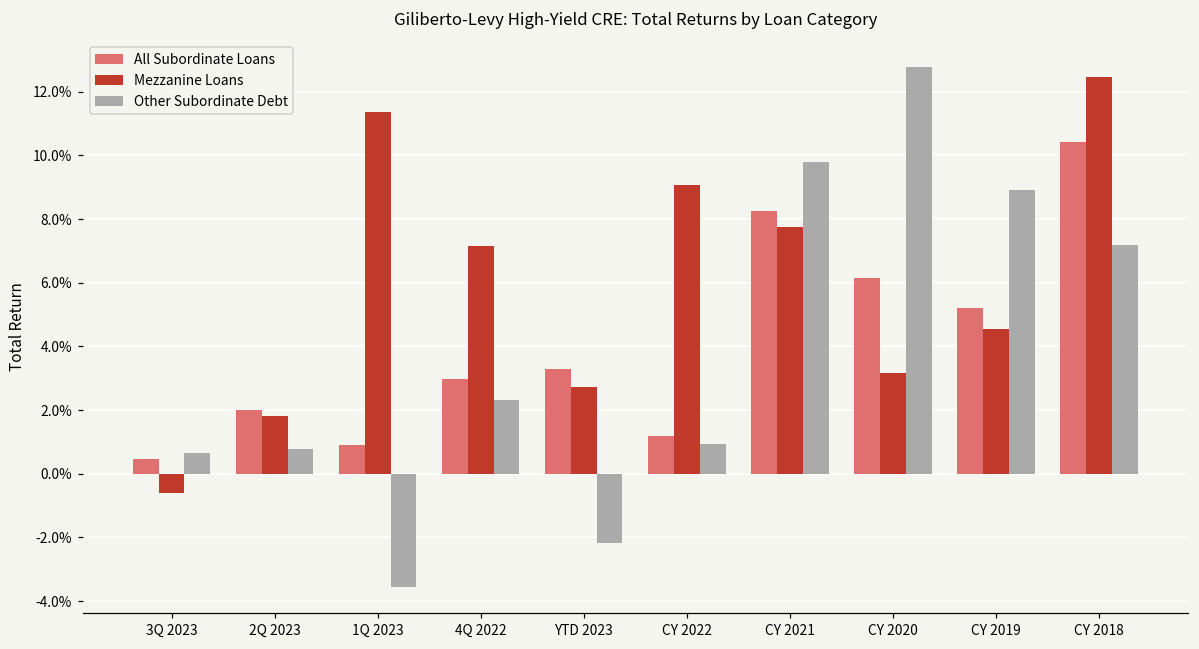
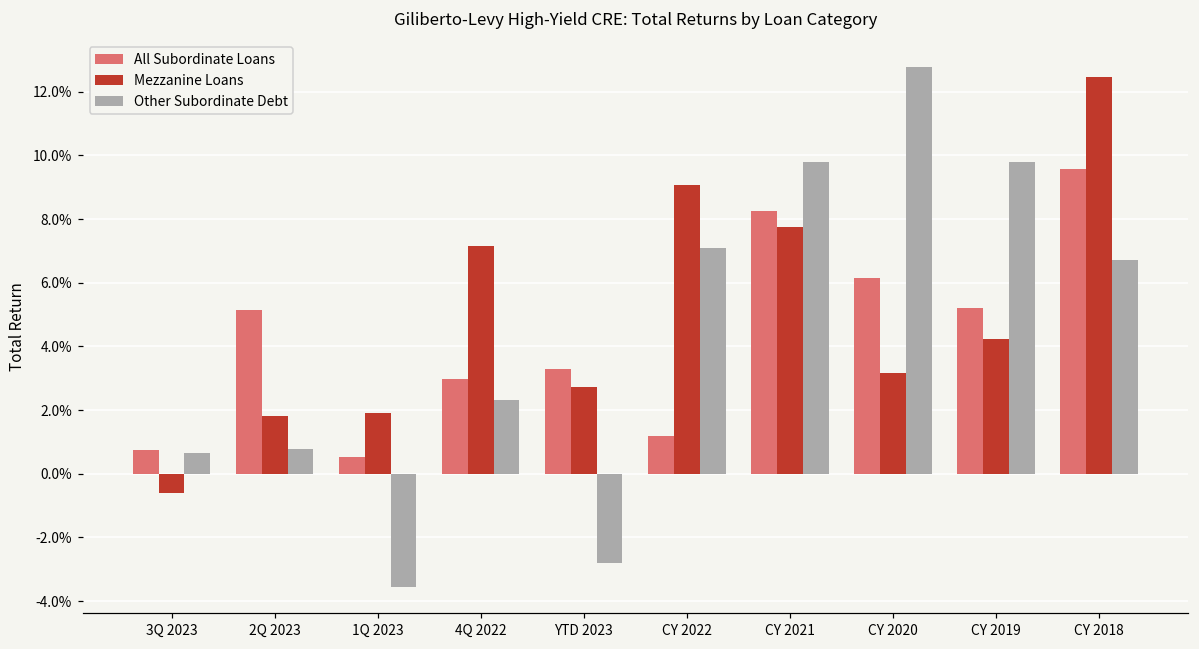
  {
    "All Subordinate Loans": {
-     "3Q 2023": "0.5%",
-     "2Q 2023": "2.0%",
-     "1Q 2023": "0.9%",
+     "3Q 2023": "0.7%",
+     "2Q 2023": "5.2%",
+     "1Q 2023": "0.5%",
      "4Q 2022": "3.0%",
      "YTD 2023": "3.3%",
      "CY 2022": "1.2%",
      "CY 2021": "8.2%",
      "CY 2020": "6.2%",
      "CY 2019": "5.2%",
-     "CY 2018": "10.4%"
+     "CY 2018": "9.6%"
    },
    "Mezzanine Loans": {
      "3Q 2023": "-0.6%",
      "2Q 2023": "1.8%",
-     "1Q 2023": "11.4%",
+     "1Q 2023": "1.9%",
      "4Q 2022": "7.2%",
      "YTD 2023": "2.7%",
      "CY 2022": "9.1%",
      "CY 2021": "7.8%",
      "CY 2020": "3.2%",
-     "CY 2019": "4.6%",
+     "CY 2019": "4.2%",
      "CY 2018": "12.5%"
    },
    "Other Subordinate Debt": {
      "3Q 2023": "0.6%",
      "2Q 2023": "0.8%",
      "1Q 2023": "-3.6%",
      "4Q 2022": "2.3%",
-     "YTD 2023": "-2.2%",
-     "CY 2022": "0.9%",
+     "YTD 2023": "-2.8%",
+     "CY 2022": "7.1%",
      "CY 2021": "9.8%",
      "CY 2020": "12.8%",
-     "CY 2019": "8.9%",
-     "CY 2018": "7.2%"
+     "CY 2019": "9.8%",
+     "CY 2018": "6.7%"
    }
  }
